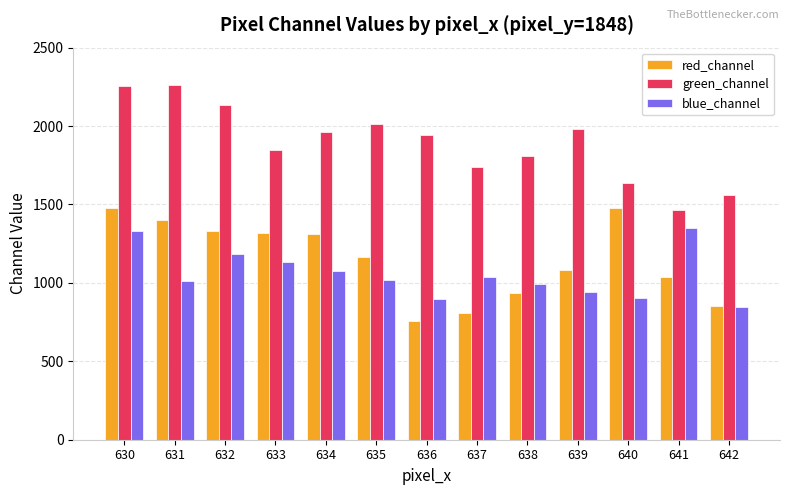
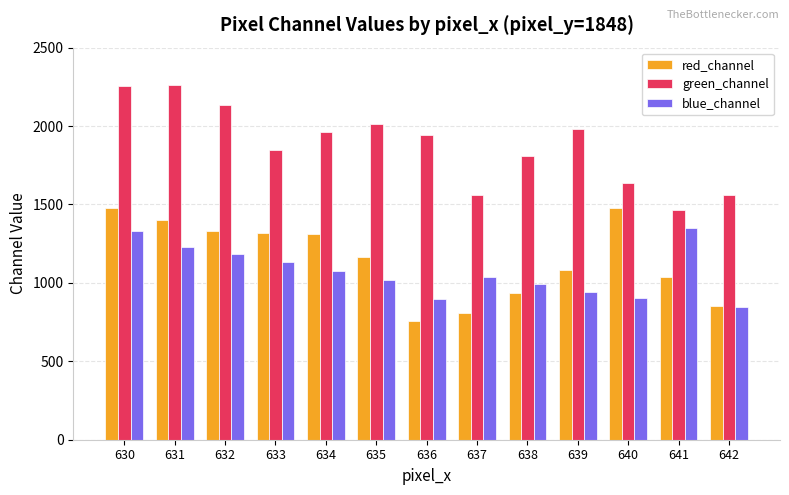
  {
    "red_channel": {
      "630": 1480,
      "631": 1400,
      "632": 1330,
      "633": 1320,
      "634": 1310,
      "635": 1160,
      "636": 760,
      "637": 810,
      "638": 940,
      "639": 1080,
      "640": 1480,
      "641": 1040,
      "642": 850
    },
    "green_channel": {
      "630": 2250,
      "631": 2260,
      "632": 2140,
      "633": 1850,
      "634": 1960,
      "635": 2010,
      "636": 1940,
-     "637": 1740,
+     "637": 1560,
      "638": 1810,
      "639": 1980,
      "640": 1640,
      "641": 1460,
      "642": 1560
    },
    "blue_channel": {
      "630": 1330,
-     "631": 1010,
+     "631": 1230,
      "632": 1180,
      "633": 1140,
      "634": 1080,
      "635": 1020,
      "636": 900,
      "637": 1040,
      "638": 990,
      "639": 940,
      "640": 900,
      "641": 1350,
      "642": 850
    }
  }
